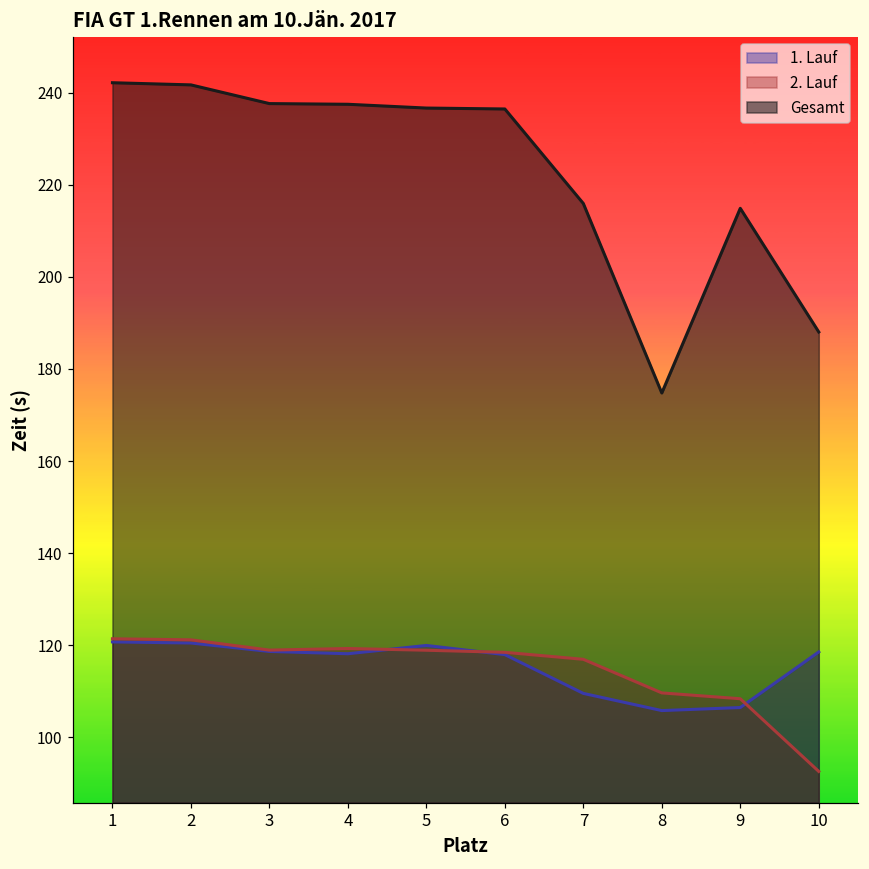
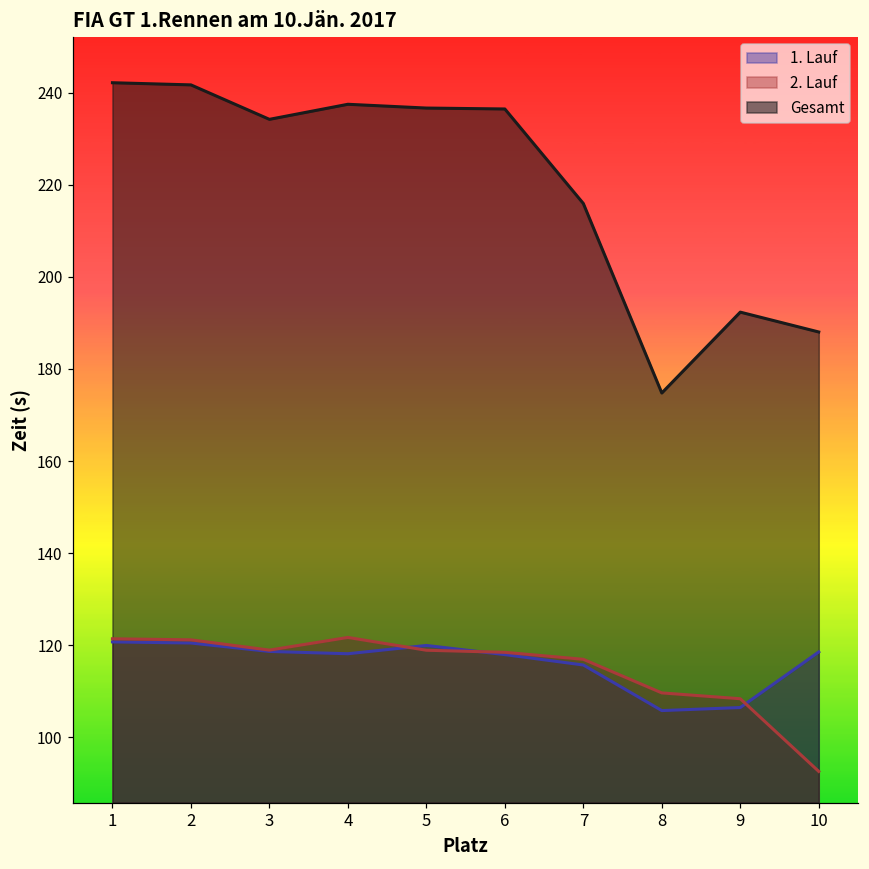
  {
    "1. Lauf": {
      "1": 121,
      "2": 120,
      "4": 118,
      "5": 120,
-     "7": 110,
+     "7": 116,
      "8": 106,
      "9": 106,
      "10": 119
    },
    "2. Lauf": {
      "1": 121,
      "2": 121,
-     "4": 119,
+     "4": 122,
      "5": 119,
      "7": 117,
      "8": 110,
      "9": 108,
      "10": 93
    },
    "Gesamt": {
      "1": 242,
      "2": 242,
-     "3": 238,
+     "3": 234,
      "4": 237,
      "5": 237,
      "6": 236,
      "7": 216,
      "8": 175,
-     "9": 215,
+     "9": 192,
      "10": 188
    }
  }
